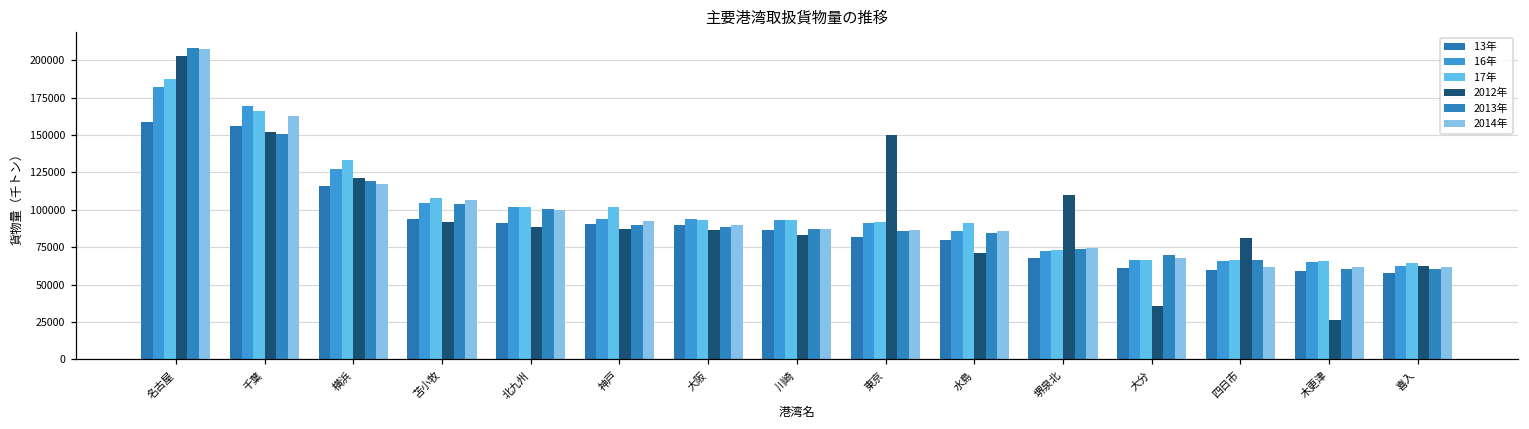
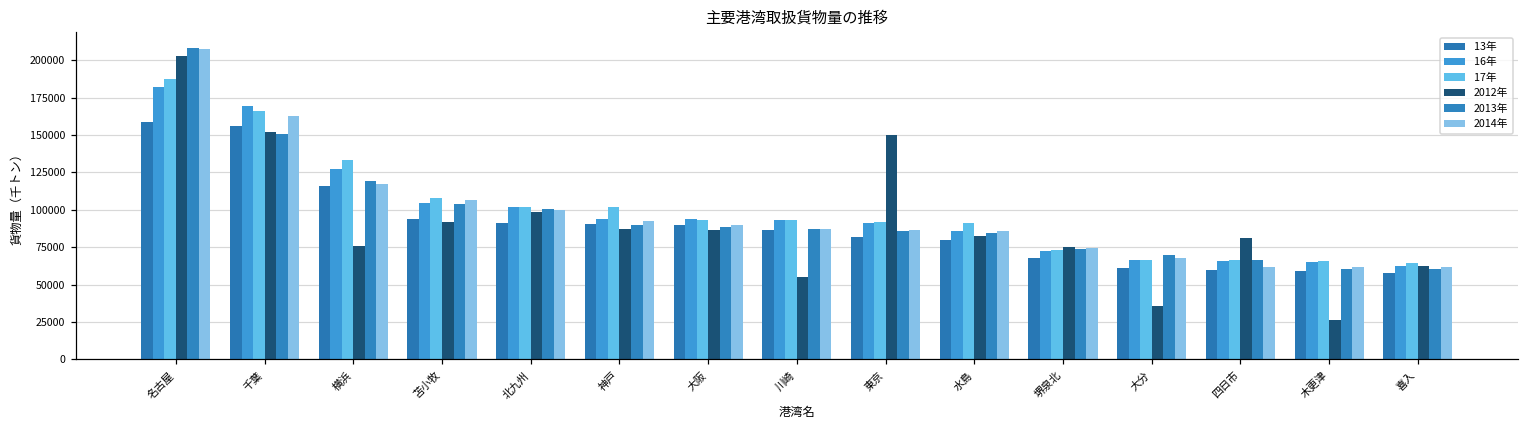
  {
    "2012年": {
      "名古屋": 203000,
      "千葉": 152000,
-     "横浜": 121000,
+     "横浜": 76000,
      "苫小牧": 92000,
-     "北九州": 89000,
+     "北九州": 99000,
      "神戸": 87000,
      "大阪": 86000,
-     "川崎": 83000,
+     "川崎": 55000,
      "東京": 150000,
-     "水島": 71000,
-     "堺泉北": 110000,
+     "水島": 83000,
+     "堺泉北": 75000,
      "大分": 35000,
      "四日市": 81000,
      "木更津": 26000,
      "喜入": 62000
    }
  }
